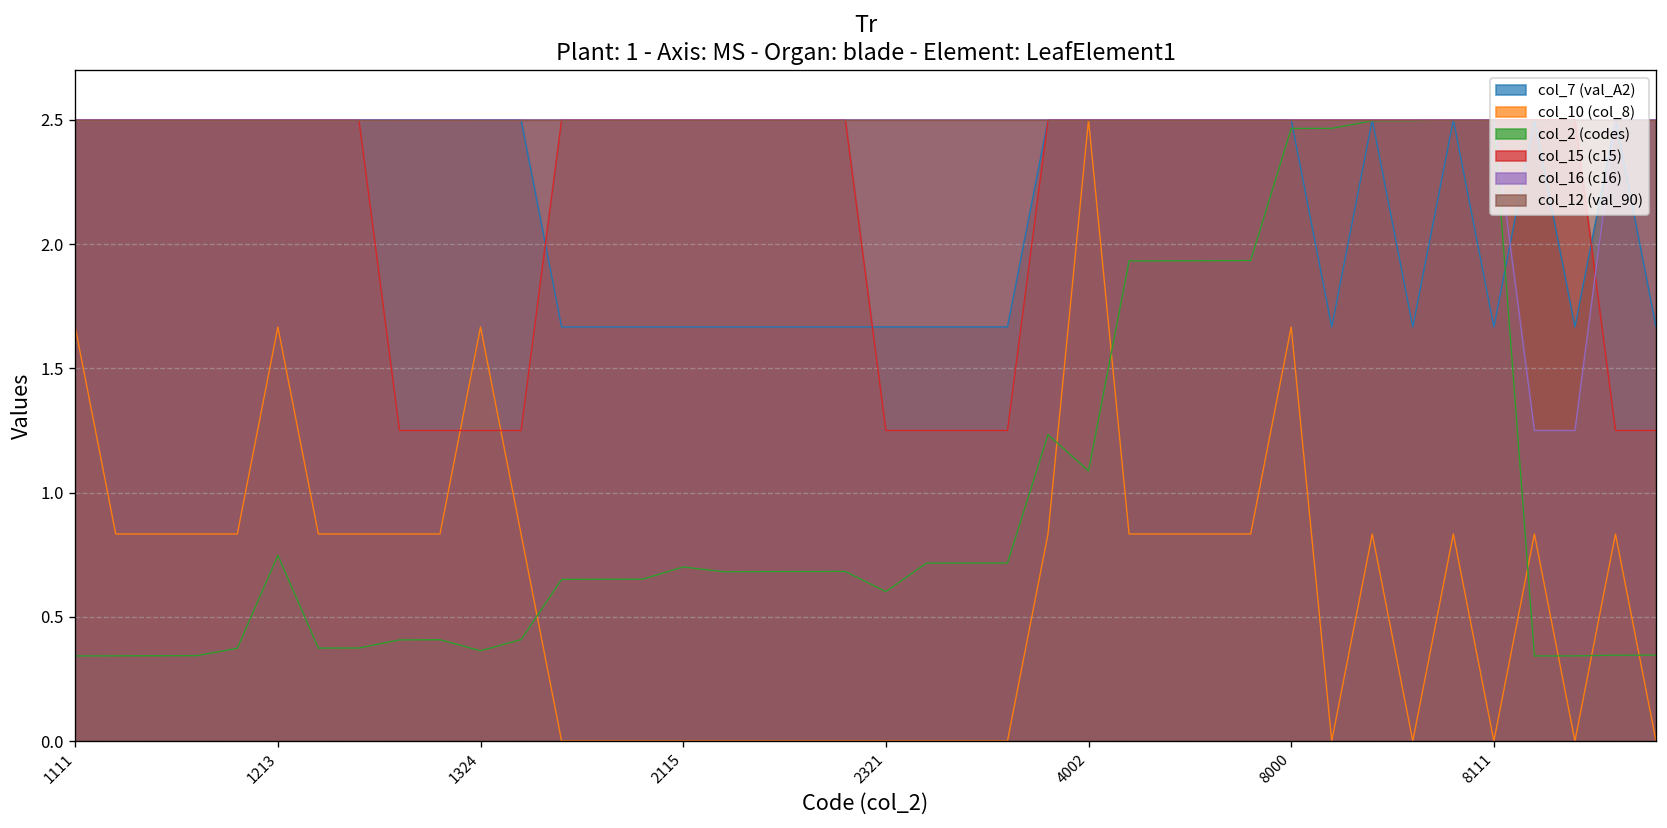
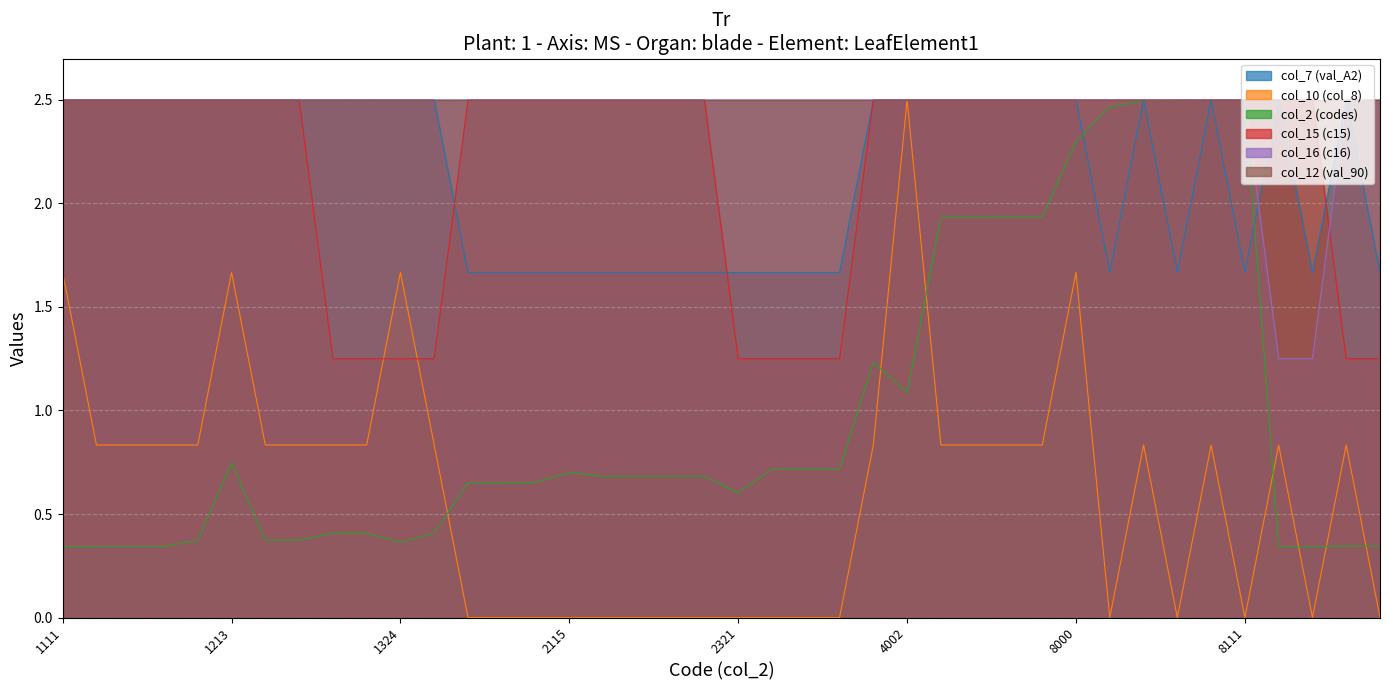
  {
    "col_7 (val_A2)": {
      "2115": 1.67,
      "2321": 1.67,
      "8111": 1.67
    },
    "col_10 (col_8)": {
      "1111": 1.67,
      "1213": 1.67,
      "1324": 1.67,
      "2115": 0.00,
      "2321": 0.00,
      "8000": 1.67,
      "8111": 0.00
    },
    "col_2 (codes)": {
      "1111": 0.34,
      "1213": 0.75,
      "1324": 0.36,
      "2115": 0.70,
      "2321": 0.60,
      "4002": 1.09,
-     "8000": 2.47
+     "8000": 2.30
    },
    "col_15 (c15)": {
      "1324": 1.25,
      "2321": 1.25
    }
  }
